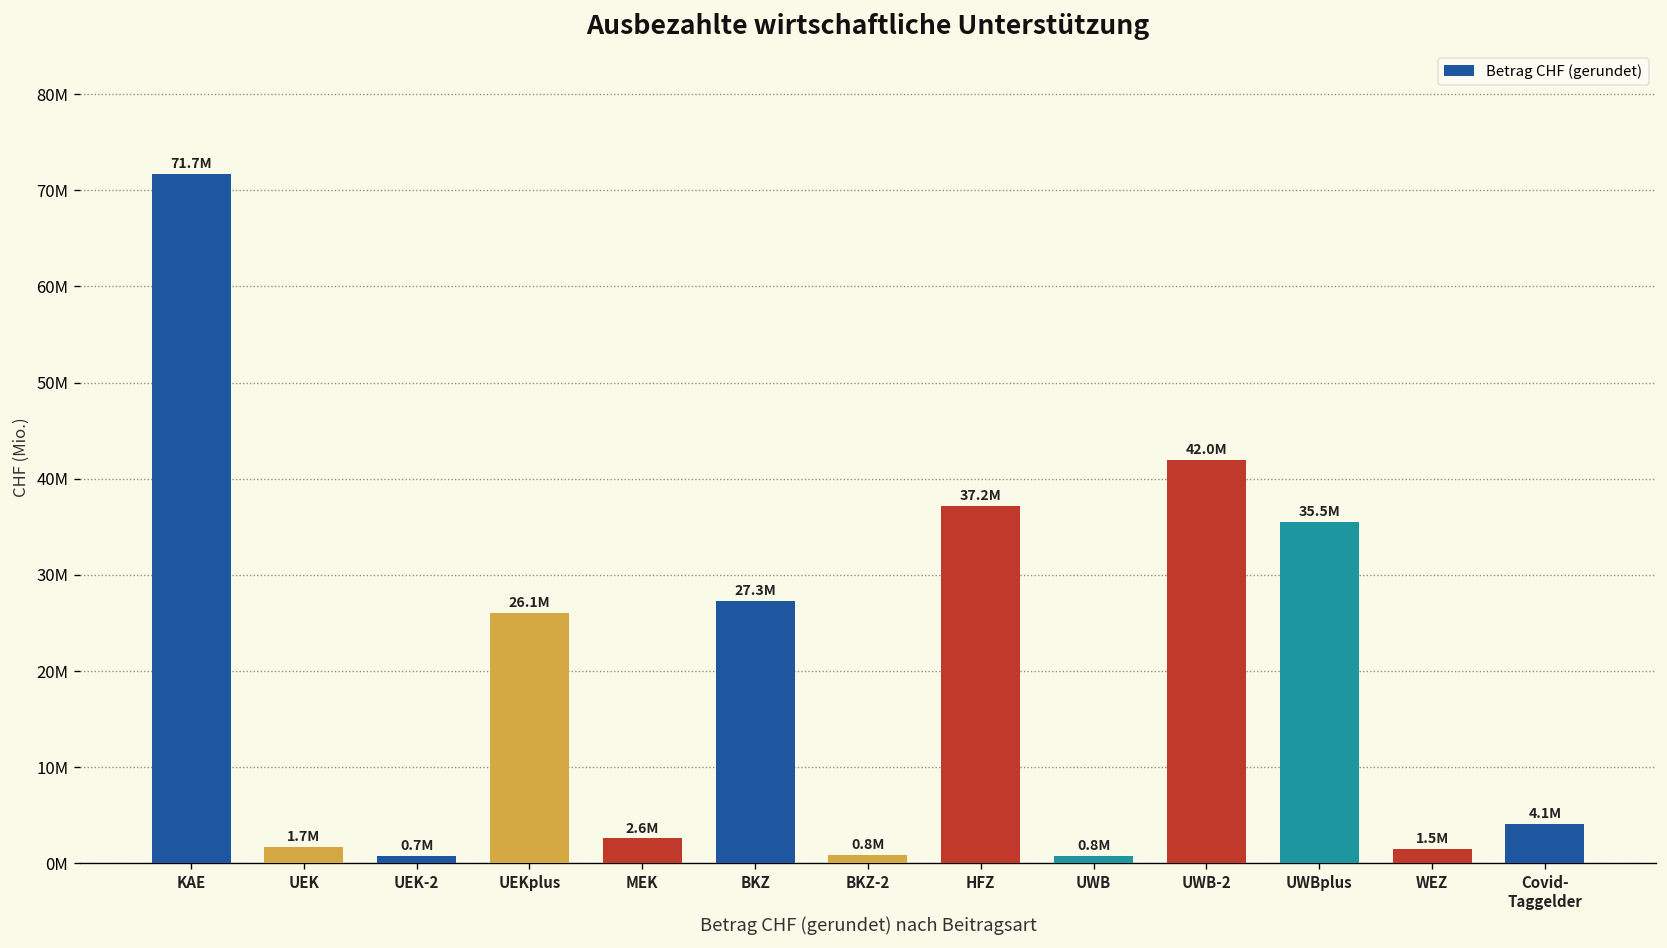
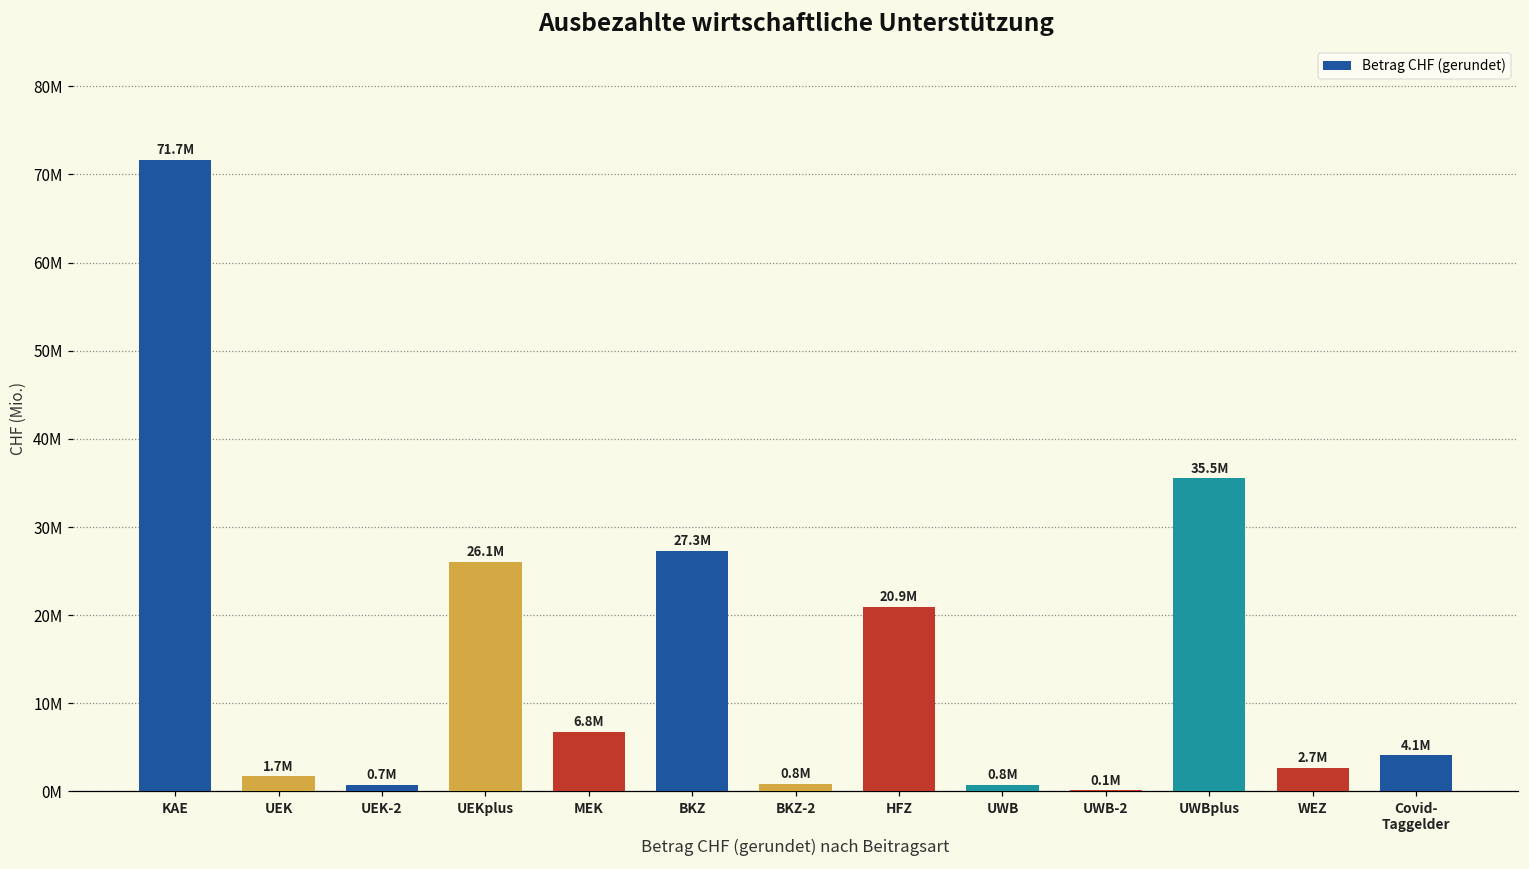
  {
    "KAE": "71.7M",
    "UEK": "1.7M",
    "UEK-2": "0.7M",
    "UEKplus": "26.1M",
-   "MEK": "2.6M",
+   "MEK": "6.8M",
    "BKZ": "27.3M",
    "BKZ-2": "0.8M",
-   "HFZ": "37.2M",
+   "HFZ": "20.9M",
    "UWB": "0.8M",
-   "UWB-2": "42.0M",
+   "UWB-2": "0.1M",
    "UWBplus": "35.5M",
-   "WEZ": "1.5M",
+   "WEZ": "2.7M",
    "Covid- Taggelder": "4.1M"
  }
